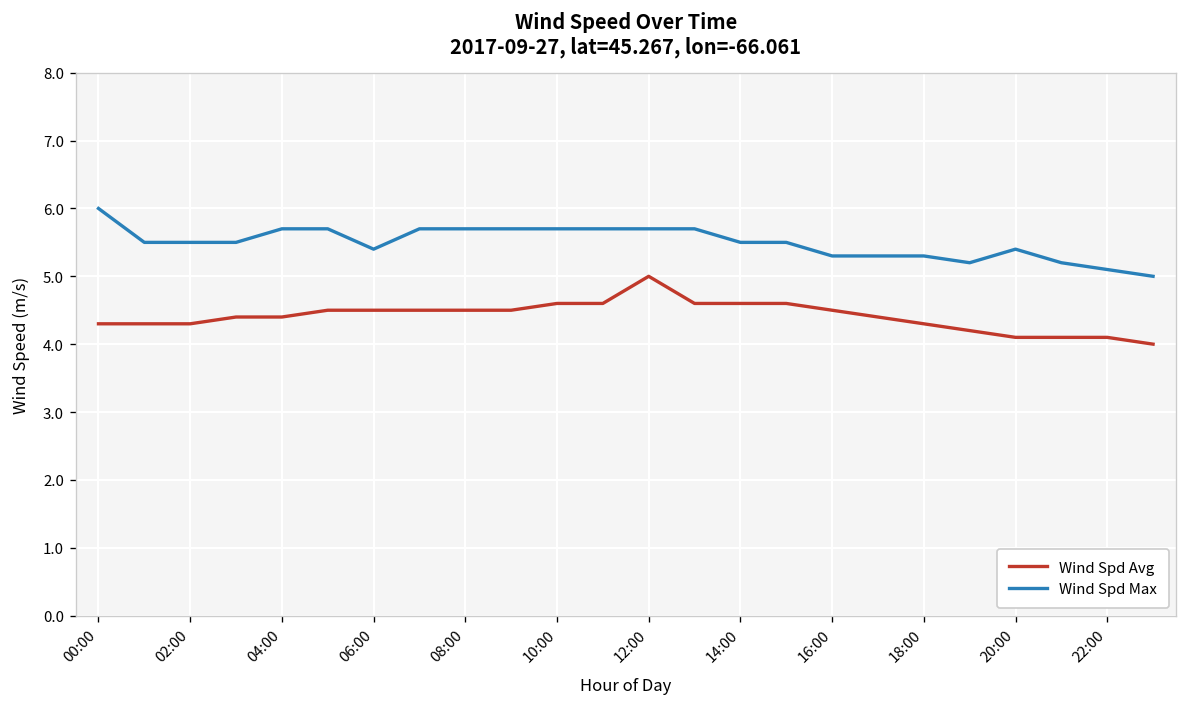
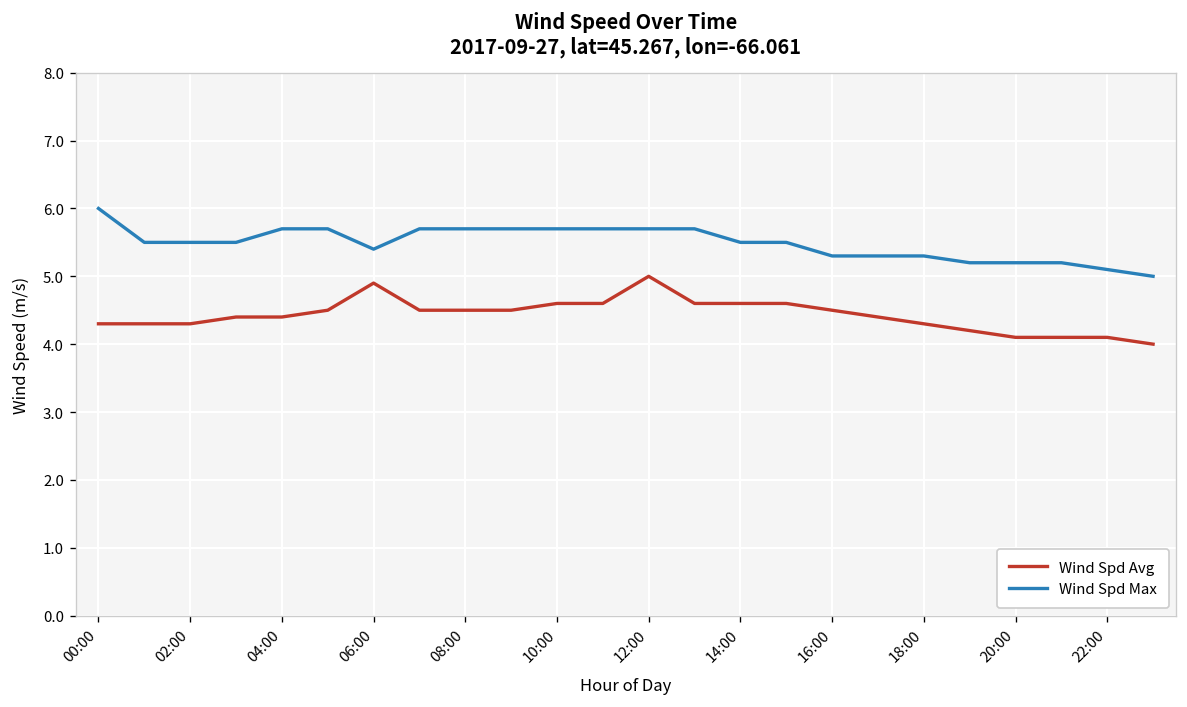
  {
    "Wind Spd Avg": {
      "00:00": 4.3,
      "02:00": 4.3,
      "04:00": 4.4,
-     "06:00": 4.5,
+     "06:00": 4.9,
      "08:00": 4.5,
      "10:00": 4.6,
      "12:00": 5.0,
      "14:00": 4.6,
      "16:00": 4.5,
      "18:00": 4.3,
      "20:00": 4.1,
      "22:00": 4.1
    },
    "Wind Spd Max": {
      "00:00": 6.0,
      "02:00": 5.5,
      "04:00": 5.7,
      "06:00": 5.4,
      "08:00": 5.7,
      "10:00": 5.7,
      "12:00": 5.7,
      "14:00": 5.5,
      "16:00": 5.3,
      "18:00": 5.3,
-     "20:00": 5.4,
+     "20:00": 5.2,
      "22:00": 5.1
    }
  }
